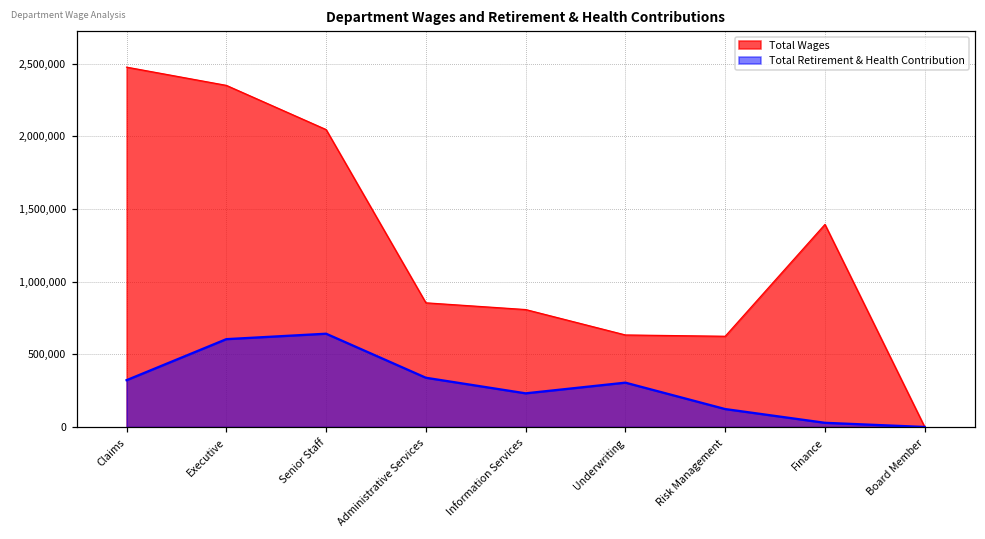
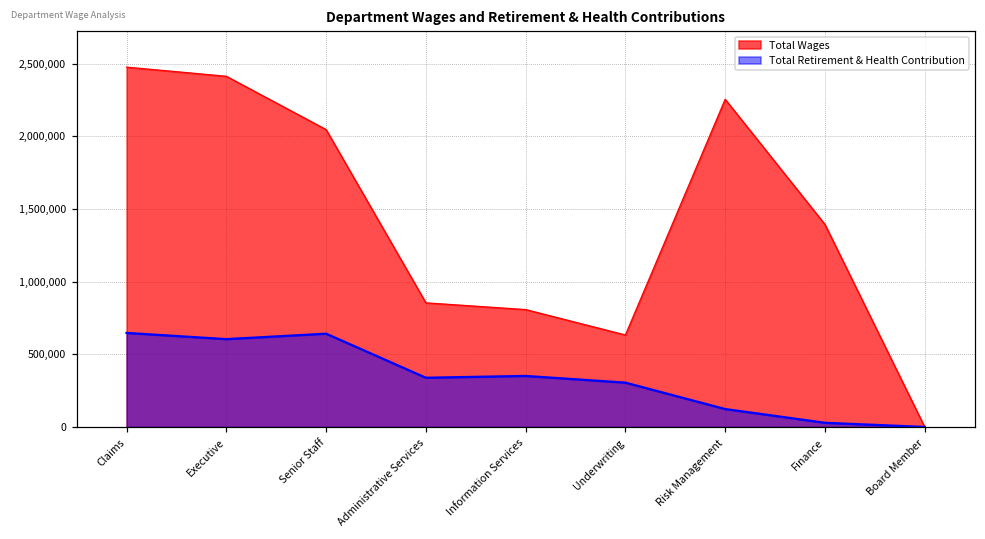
  {
    "Total Wages": {
      "Claims": "2,480,000",
-     "Executive": "2,350,000",
+     "Executive": "2,410,000",
      "Senior Staff": "2,050,000",
      "Administrative Services": "850,000",
      "Information Services": "810,000",
      "Underwriting": "630,000",
-     "Risk Management": "620,000",
+     "Risk Management": "2,250,000",
      "Finance": "1,390,000"
    },
    "Total Retirement & Health Contribution": {
-     "Claims": "320,000",
+     "Claims": "650,000",
      "Executive": "600,000",
      "Senior Staff": "640,000",
      "Administrative Services": "340,000",
-     "Information Services": "230,000",
+     "Information Services": "350,000",
      "Underwriting": "300,000",
      "Risk Management": "120,000",
      "Finance": "30,000"
    }
  }
